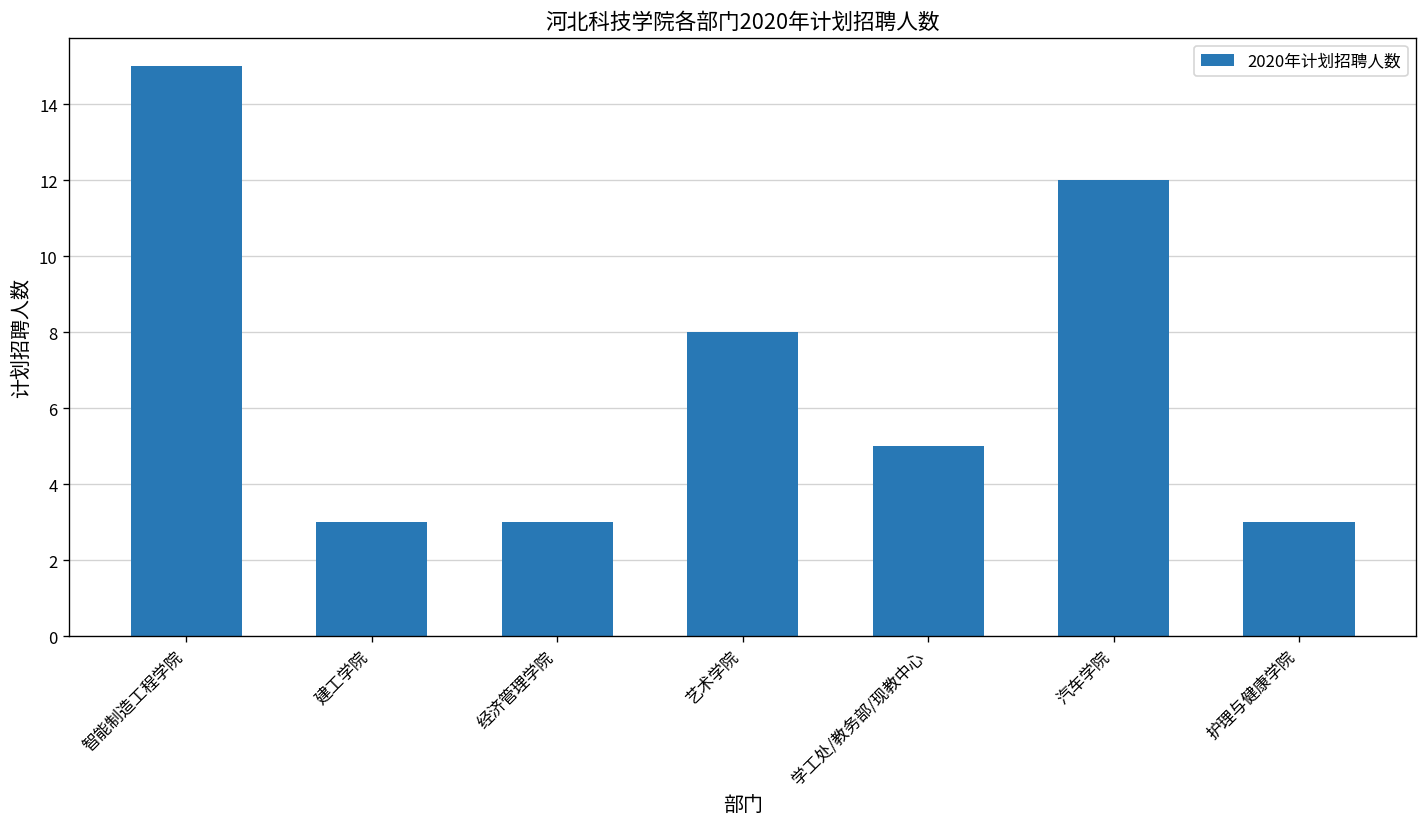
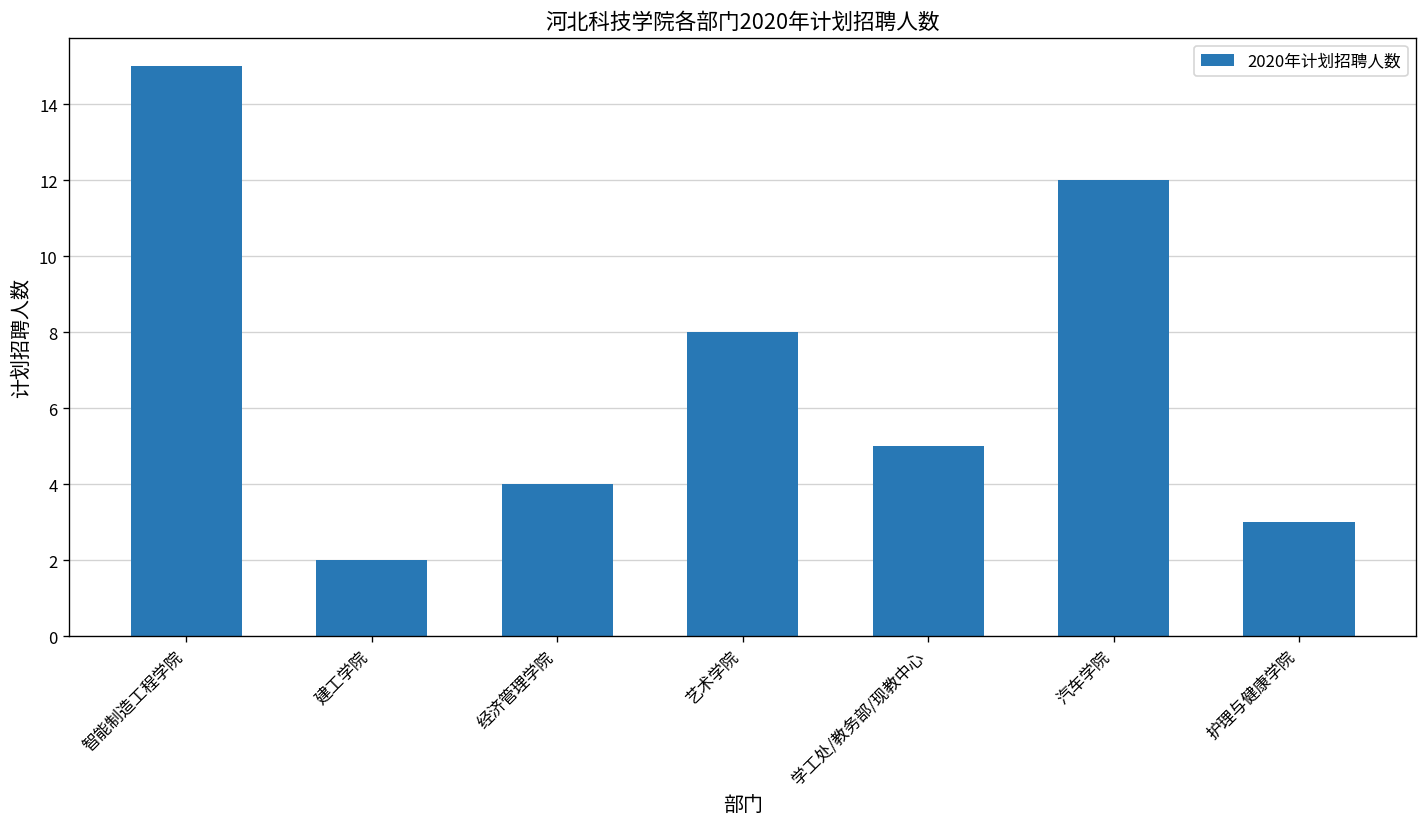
  {
    "智能制造工程学院": 15,
-   "建工学院": 3,
-   "经济管理学院": 3,
+   "建工学院": 2,
+   "经济管理学院": 4,
    "艺术学院": 8,
    "学工处/教务部/现教中心": 5,
    "汽车学院": 12,
    "护理与健康学院": 3
  }
